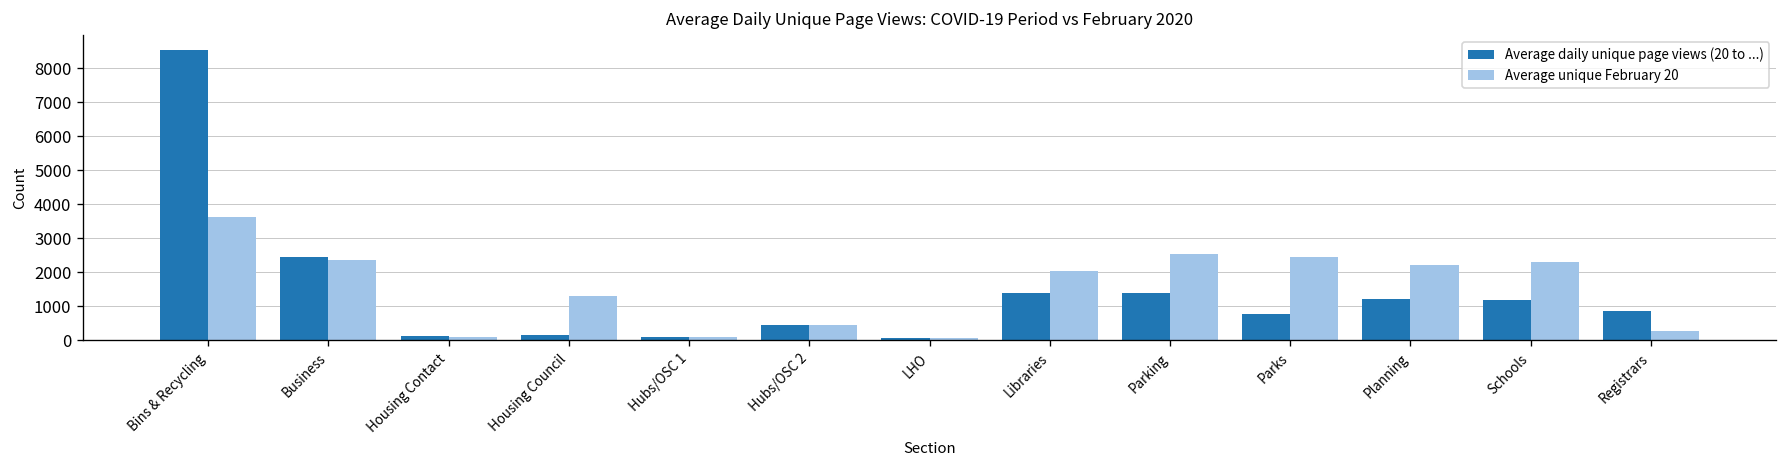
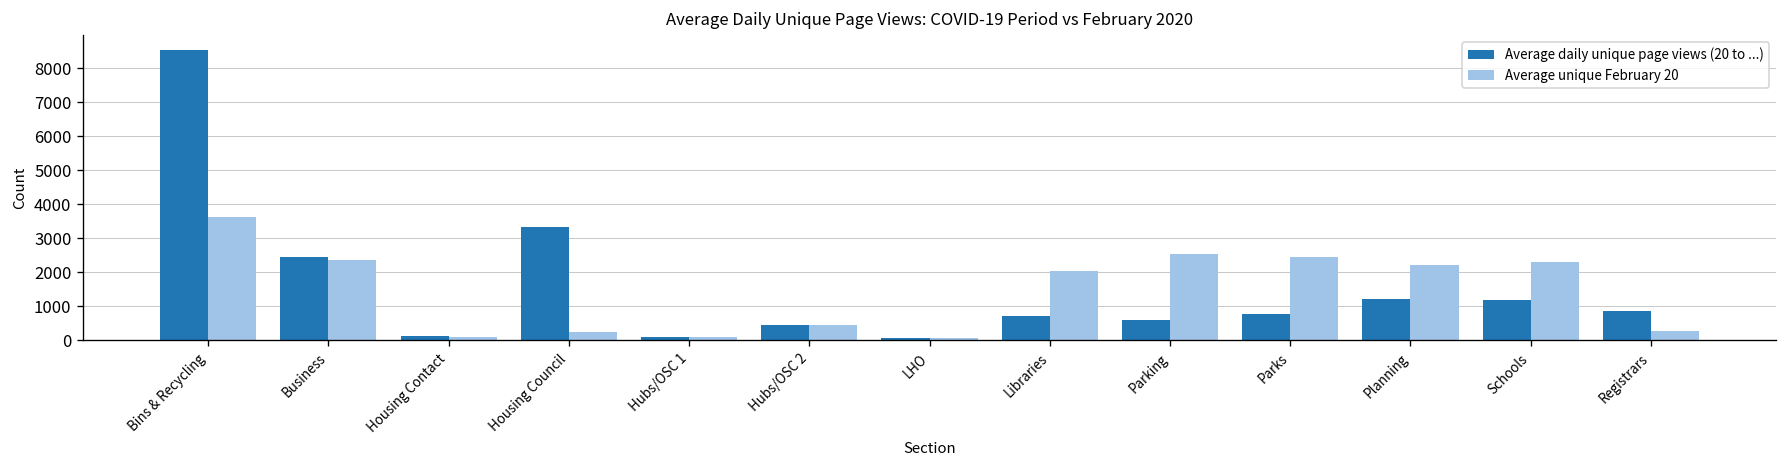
  {
    "Average daily unique page views (20 to ...)": {
      "Bins & Recycling": 8500,
      "Business": 2400,
      "Housing Contact": 100,
-     "Housing Council": 200,
+     "Housing Council": 3300,
      "Hubs/OSC 1": 100,
      "Hubs/OSC 2": 400,
-     "Libraries": 1400,
-     "Parking": 1400,
+     "Libraries": 700,
+     "Parking": 600,
      "Parks": 800,
      "Planning": 1200,
      "Schools": 1200,
      "Registrars": 900
    },
    "Average unique February 20": {
      "Bins & Recycling": 3600,
      "Business": 2300,
      "Housing Contact": 100,
-     "Housing Council": 1300,
+     "Housing Council": 200,
      "Hubs/OSC 1": 100,
      "Hubs/OSC 2": 400,
      "Libraries": 2000,
      "Parking": 2500,
      "Parks": 2500,
      "Planning": 2200,
      "Schools": 2300,
      "Registrars": 300
    }
  }
